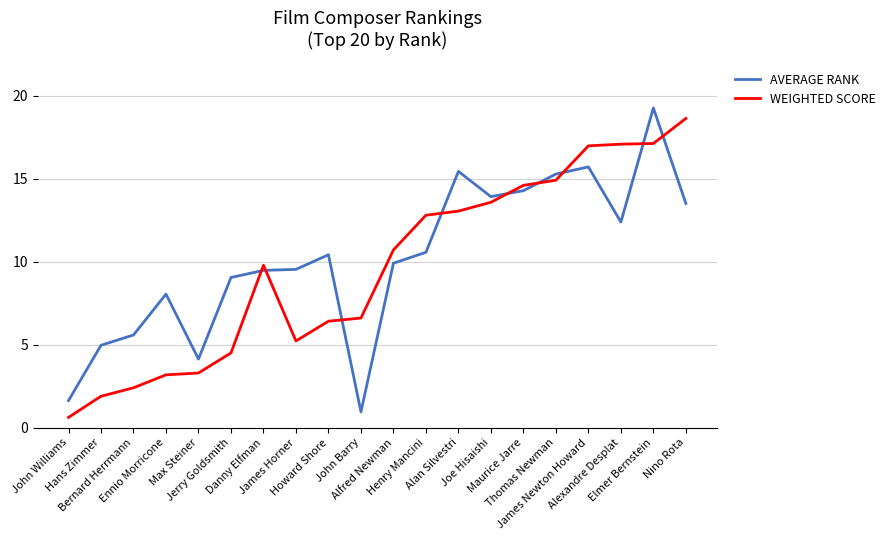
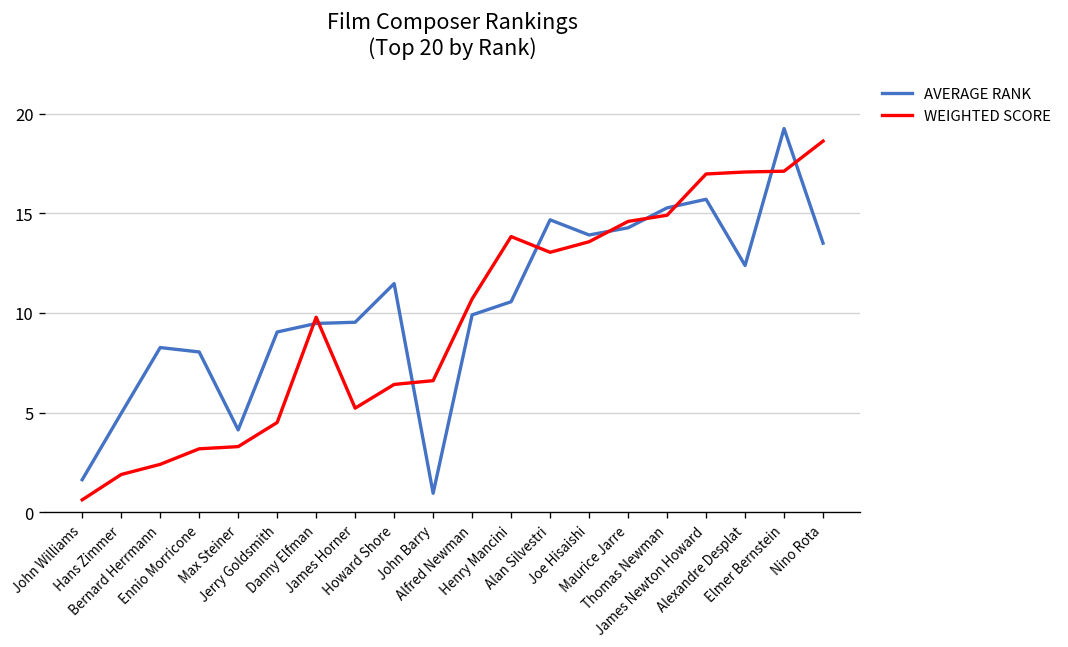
  {
    "AVERAGE RANK": {
      "John Williams": 1.6,
      "Hans Zimmer": 5.0,
-     "Bernard Herrmann": 5.6,
+     "Bernard Herrmann": 8.3,
      "Ennio Morricone": 8.0,
      "Max Steiner": 4.1,
      "Jerry Goldsmith": 9.0,
      "Danny Elfman": 9.5,
      "James Horner": 9.5,
-     "Howard Shore": 10.4,
+     "Howard Shore": 11.5,
      "John Barry": 1.0,
      "Alfred Newman": 9.9,
      "Henry Mancini": 10.6,
-     "Alan Silvestri": 15.4,
+     "Alan Silvestri": 14.7,
      "Joe Hisaishi": 13.9,
      "Maurice Jarre": 14.3,
      "Thomas Newman": 15.3,
      "James Newton Howard": 15.7,
      "Alexandre Desplat": 12.4,
      "Elmer Bernstein": 19.3,
      "Nino Rota": 13.5
    },
    "WEIGHTED SCORE": {
      "John Williams": 0.6,
      "Hans Zimmer": 1.9,
      "Bernard Herrmann": 2.4,
      "Ennio Morricone": 3.2,
      "Max Steiner": 3.3,
      "Jerry Goldsmith": 4.5,
      "Danny Elfman": 9.8,
      "James Horner": 5.2,
      "Howard Shore": 6.4,
      "John Barry": 6.6,
      "Alfred Newman": 10.7,
-     "Henry Mancini": 12.8,
+     "Henry Mancini": 13.8,
      "Alan Silvestri": 13.0,
      "Joe Hisaishi": 13.6,
      "Maurice Jarre": 14.6,
      "Thomas Newman": 14.9,
      "James Newton Howard": 17.0,
      "Alexandre Desplat": 17.1,
      "Elmer Bernstein": 17.1,
      "Nino Rota": 18.6
    }
  }
